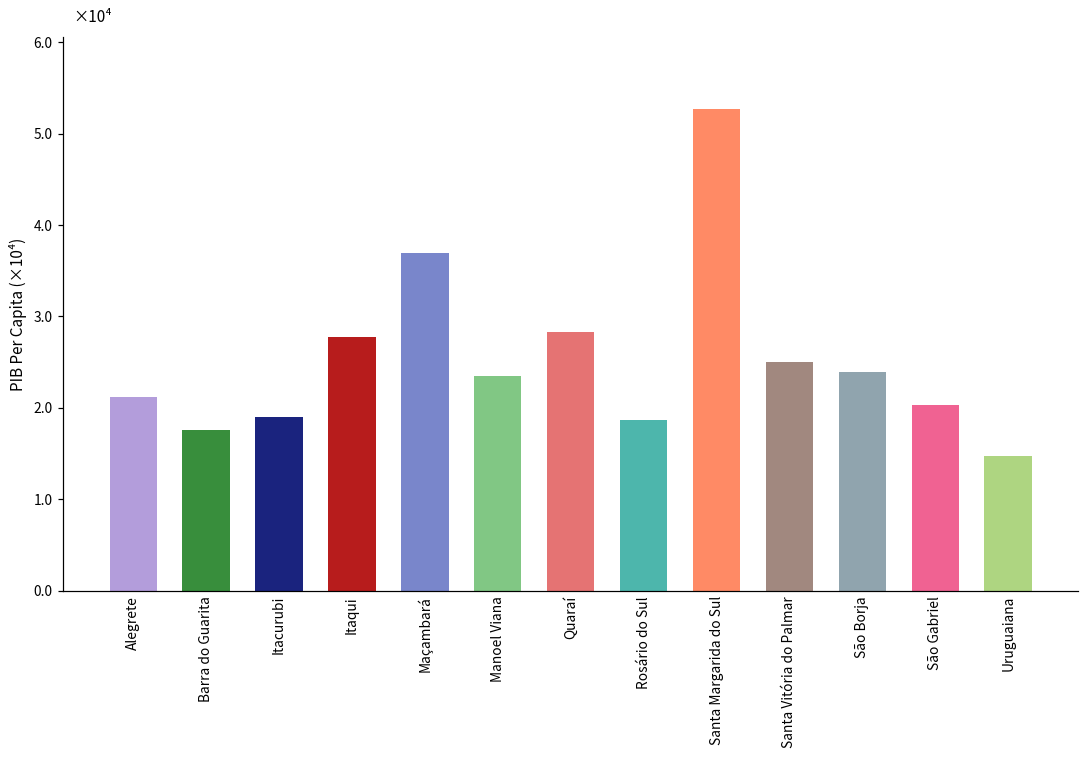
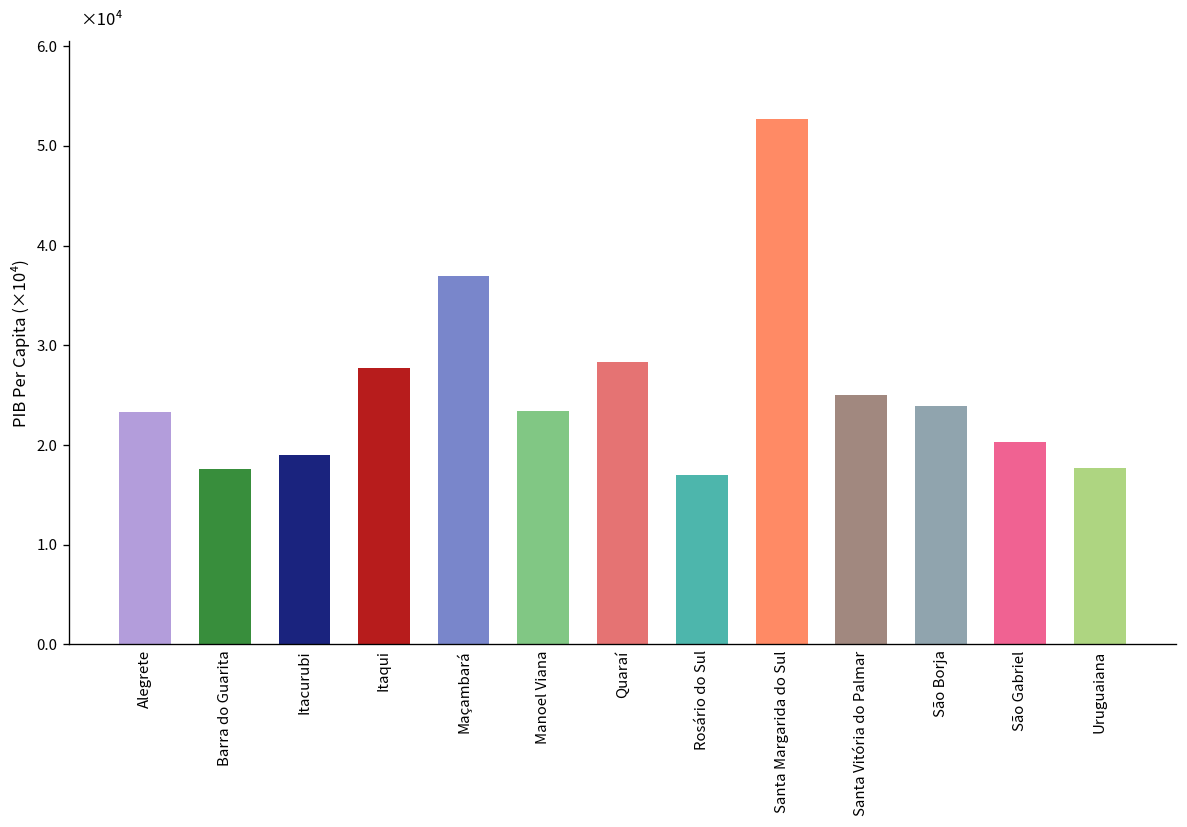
  {
-   "Alegrete": 2.1,
+   "Alegrete": 2.3,
    "Barra do Guarita": 1.8,
    "Itacurubi": 1.9,
    "Itaqui": 2.8,
    "Maçambará": 3.7,
    "Manoel Viana": 2.3,
    "Quaraí": 2.8,
-   "Rosário do Sul": 1.9,
+   "Rosário do Sul": 1.7,
    "Santa Margarida do Sul": 5.3,
    "Santa Vitória do Palmar": 2.5,
    "São Borja": 2.4,
    "São Gabriel": 2.0,
-   "Uruguaiana": 1.5
+   "Uruguaiana": 1.8
  }
